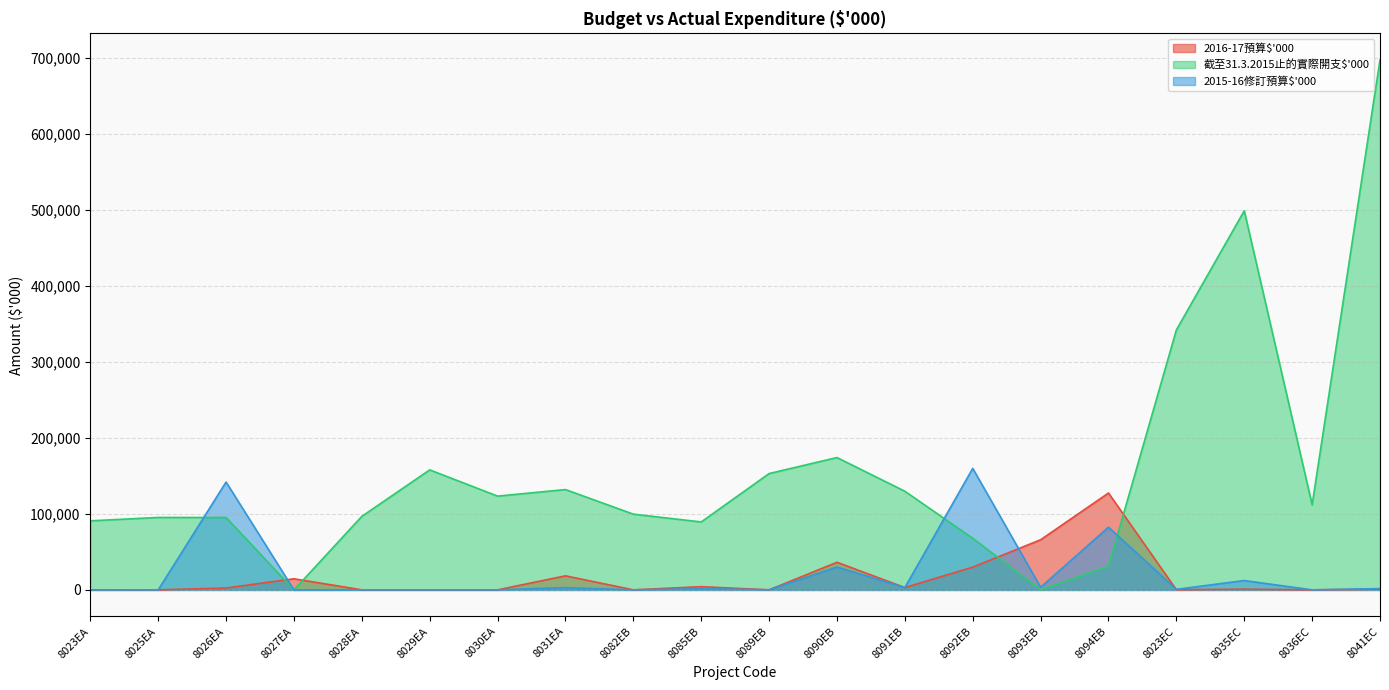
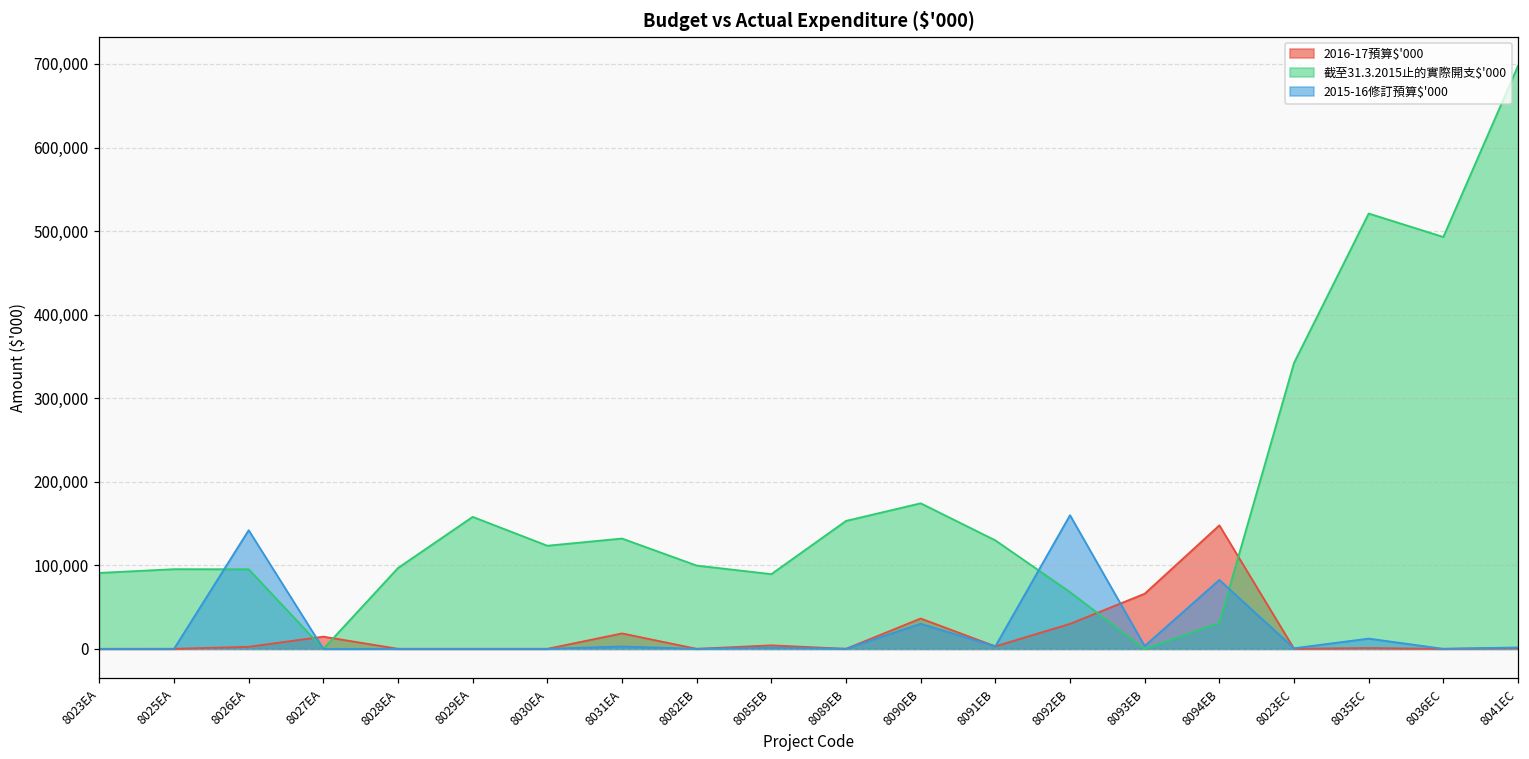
  {
    "2016-17預算$'000": {
      "8026EA": "0",
      "8027EA": "10,000",
      "8031EA": "20,000",
      "8090EB": "40,000",
      "8092EB": "30,000",
      "8093EB": "70,000",
-     "8094EB": "130,000",
+     "8094EB": "150,000",
      "8035EC": "0"
    },
    "截至31.3.2015止的實際開支$'000": {
      "8023EA": "90,000",
      "8025EA": "100,000",
      "8026EA": "100,000",
      "8028EA": "100,000",
      "8029EA": "160,000",
      "8030EA": "120,000",
      "8031EA": "130,000",
      "8082EB": "100,000",
      "8085EB": "90,000",
      "8089EB": "150,000",
      "8090EB": "170,000",
      "8091EB": "130,000",
      "8092EB": "70,000",
      "8093EB": "0",
      "8094EB": "30,000",
      "8023EC": "340,000",
-     "8035EC": "500,000",
-     "8036EC": "110,000",
+     "8035EC": "520,000",
+     "8036EC": "490,000",
      "8041EC": "700,000"
    },
    "2015-16修訂預算$'000": {
      "8026EA": "140,000",
      "8031EA": "0",
      "8090EB": "30,000",
      "8092EB": "160,000",
      "8093EB": "0",
      "8094EB": "80,000",
      "8035EC": "10,000"
    }
  }
